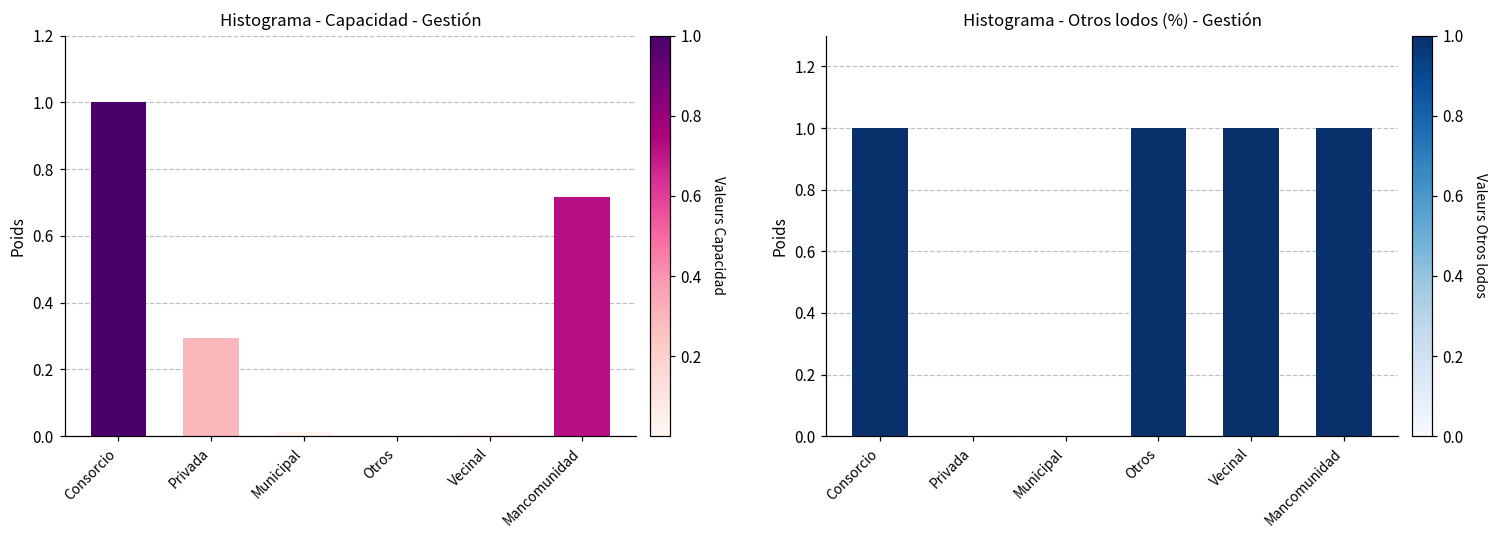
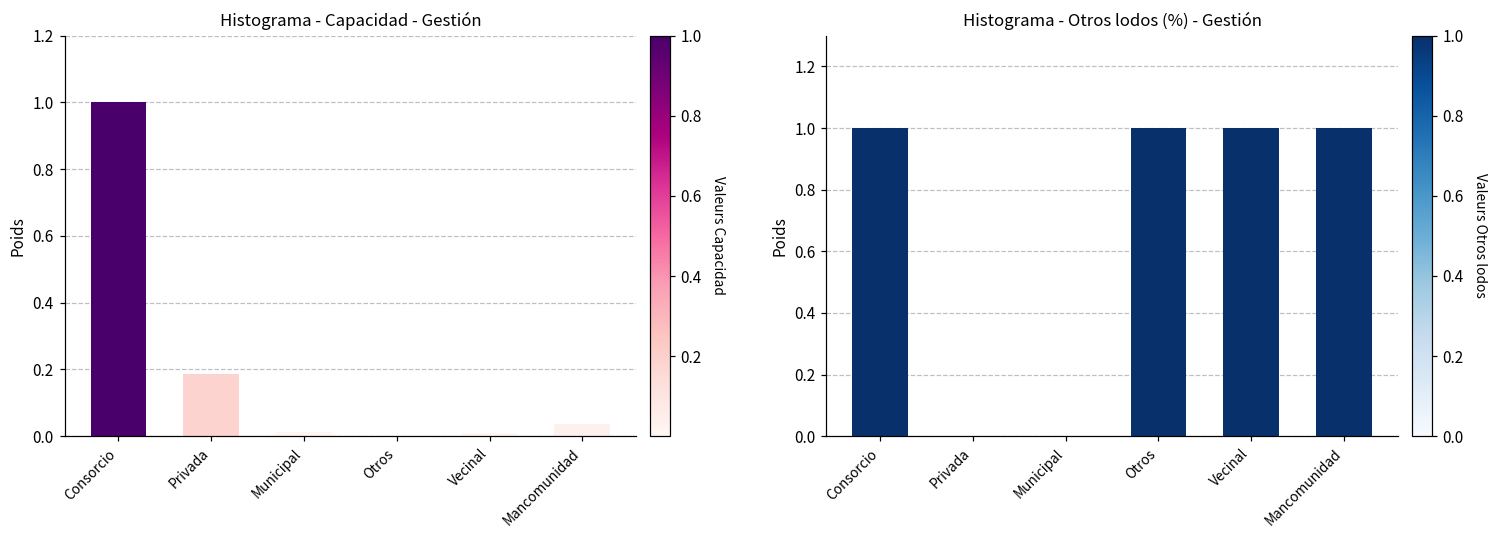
  {
    "Histograma - Capacidad - Gestión": {
      "Consorcio": 1.00,
-     "Privada": 0.29,
+     "Privada": 0.19,
      "Municipal": 0.01,
      "Vecinal": 0.01,
-     "Mancomunidad": 0.72
+     "Mancomunidad": 0.04
    },
    "Histograma - Otros lodos (%) - Gestión": {
      "Consorcio": 1.00,
      "Privada": 0.00,
      "Municipal": 0.00,
      "Otros": 1.00,
      "Vecinal": 1.00,
      "Mancomunidad": 1.00
    }
  }
